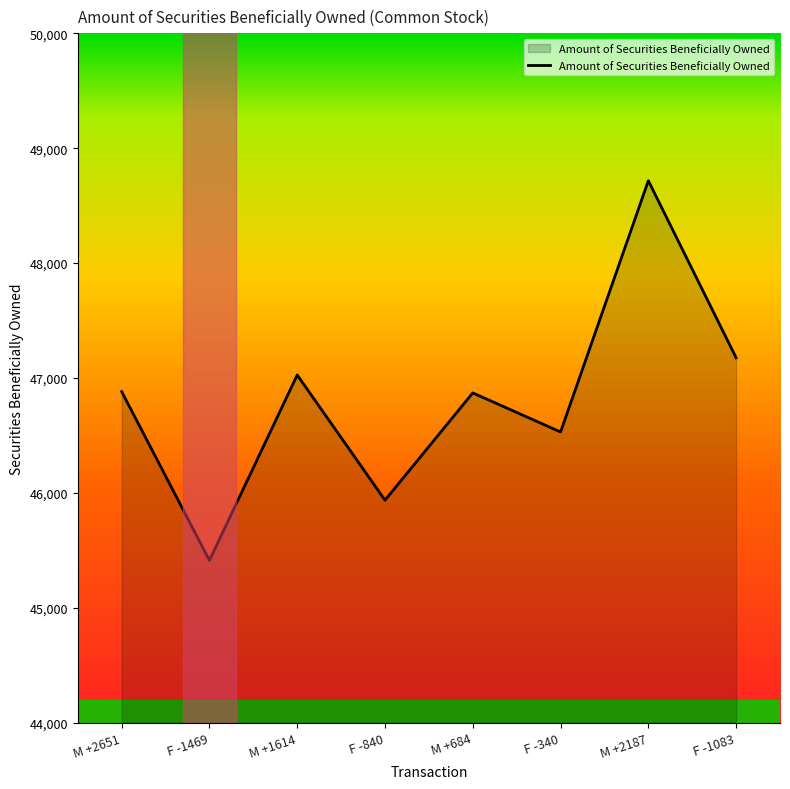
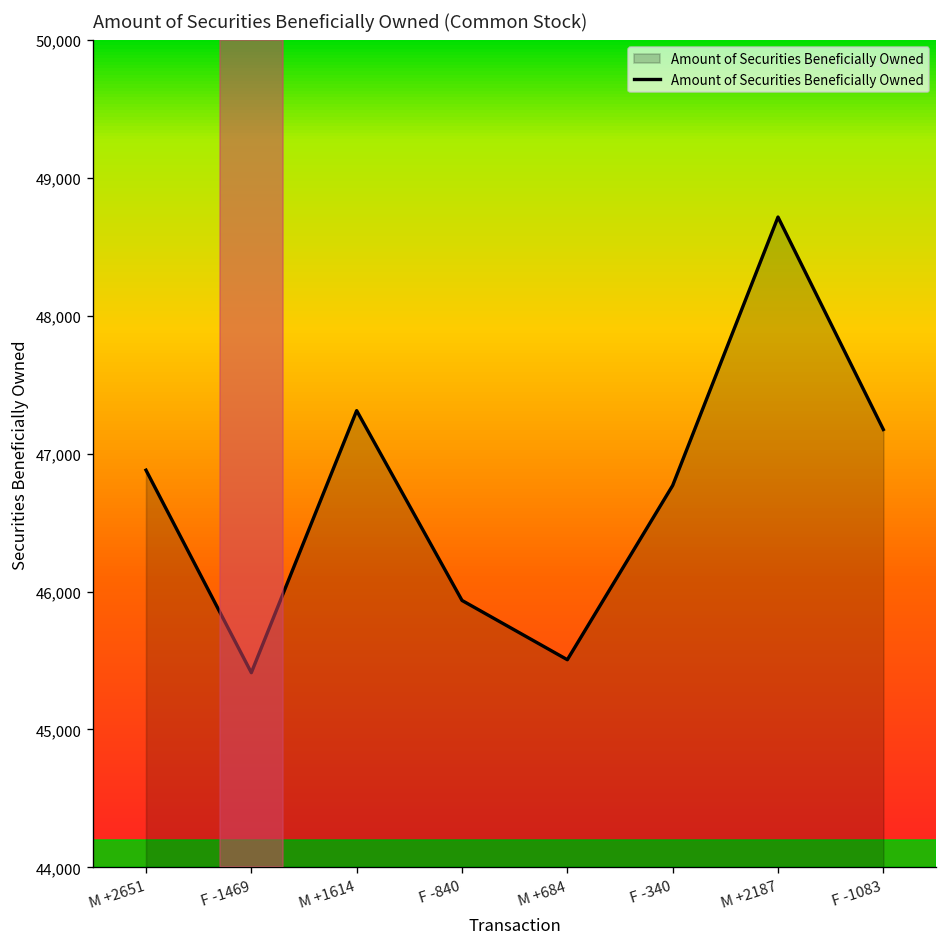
  {
    "M +2651": "46,880",
-   "M +1614": "47,030",
+   "M +1614": "47,310",
    "F -840": "45,940",
-   "M +684": "46,870",
-   "F -340": "46,530",
+   "M +684": "45,510",
+   "F -340": "46,770",
    "M +2187": "48,720",
    "F -1083": "47,180"
  }
